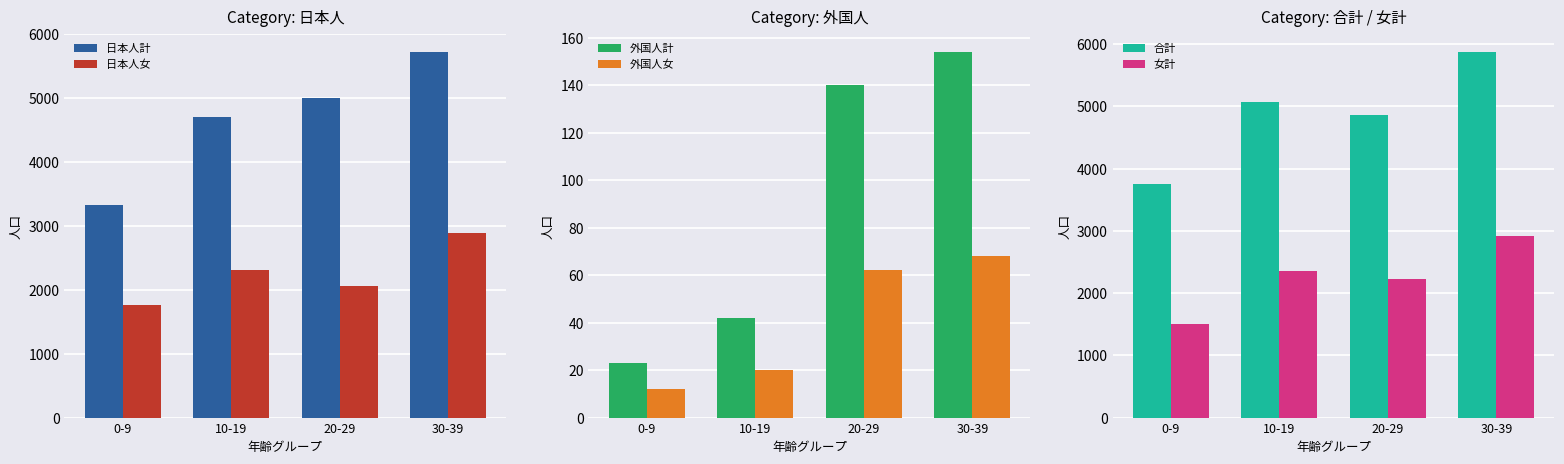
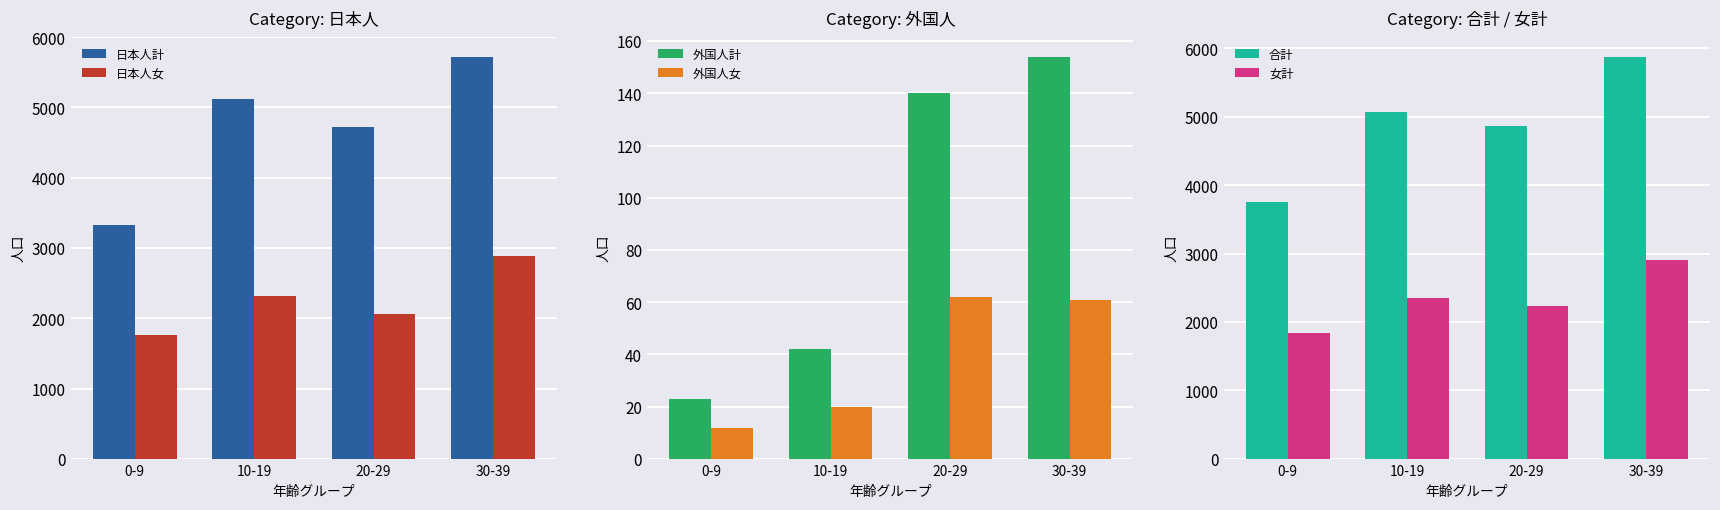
  {
    "Category: 日本人": {
      "日本人計": {
        "0-9": 3300,
-       "10-19": 4700,
-       "20-29": 5000,
+       "10-19": 5100,
+       "20-29": 4700,
        "30-39": 5700
      },
      "日本人女": {
        "0-9": 1800,
        "10-19": 2300,
        "20-29": 2100,
        "30-39": 2900
      }
    },
    "Category: 外国人": {
      "外国人計": {
        "0-9": 23,
        "10-19": 42,
        "20-29": 140,
        "30-39": 154
      },
      "外国人女": {
        "0-9": 12,
        "10-19": 20,
        "20-29": 62,
-       "30-39": 68
+       "30-39": 61
      }
    },
    "Category: 合計 / 女計": {
      "合計": {
        "0-9": 3800,
        "10-19": 5100,
        "20-29": 4900,
        "30-39": 5900
      },
      "女計": {
-       "0-9": 1500,
+       "0-9": 1800,
        "10-19": 2400,
        "20-29": 2200,
        "30-39": 2900
      }
    }
  }
